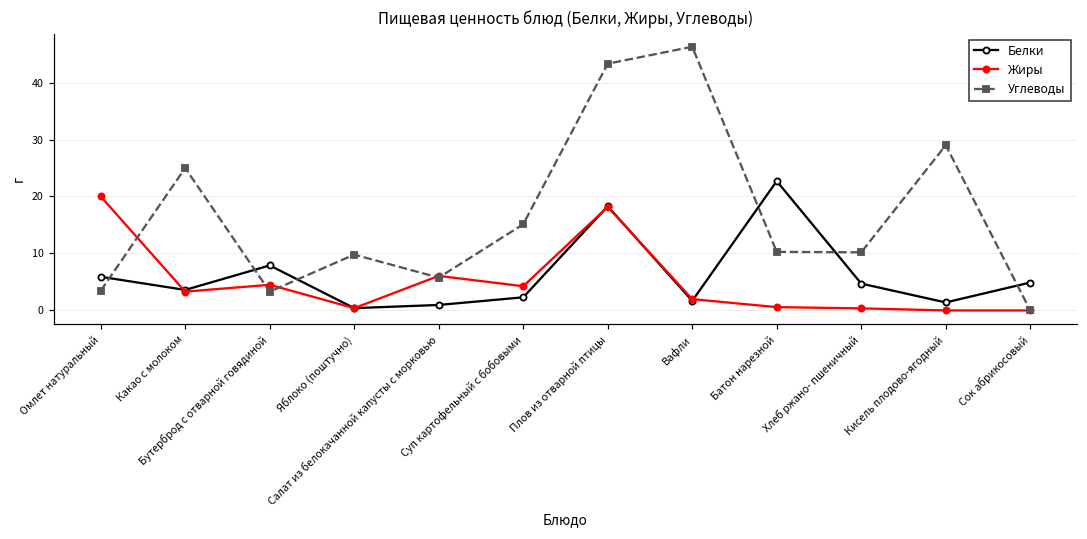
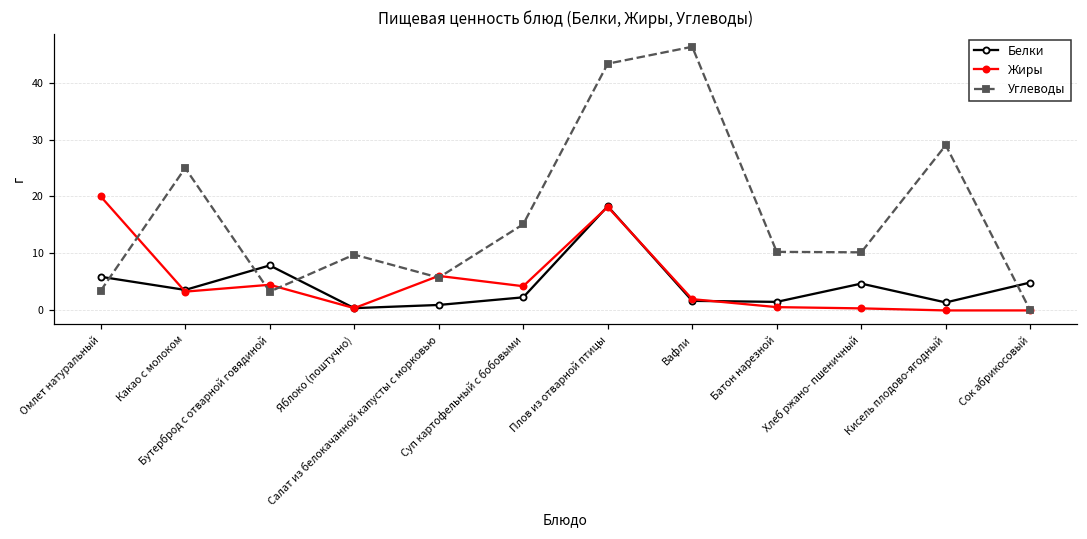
  {
    "Белки": {
      "Омлет натуральный": 6,
      "Бутерброд с отварной говядиной": 8,
      "Салат из белокачанной капусты с морковью": 1,
      "Суп картофельный с бобовыми": 2,
-     "Батон нарезной": 23,
+     "Батон нарезной": 2,
      "Хлеб ржано- пшеничный": 5,
      "Кисель плодово-ягодный": 1,
      "Сок абрикосовый": 5
    },
    "Жиры": {
      "Омлет натуральный": 20,
      "Бутерброд с отварной говядиной": 5,
      "Суп картофельный с бобовыми": 4,
      "Батон нарезной": 1,
      "Хлеб ржано- пшеничный": 0,
      "Кисель плодово-ягодный": 0
    },
    "Углеводы": {
      "Омлет натуральный": 3,
      "Какао с молоком": 25,
      "Бутерброд с отварной говядиной": 3,
      "Яблоко (поштучно)": 10,
      "Суп картофельный с бобовыми": 15,
      "Плов из отварной птицы": 43,
      "Вафли": 46,
      "Батон нарезной": 10,
      "Хлеб ржано- пшеничный": 10,
      "Кисель плодово-ягодный": 29
    }
  }
